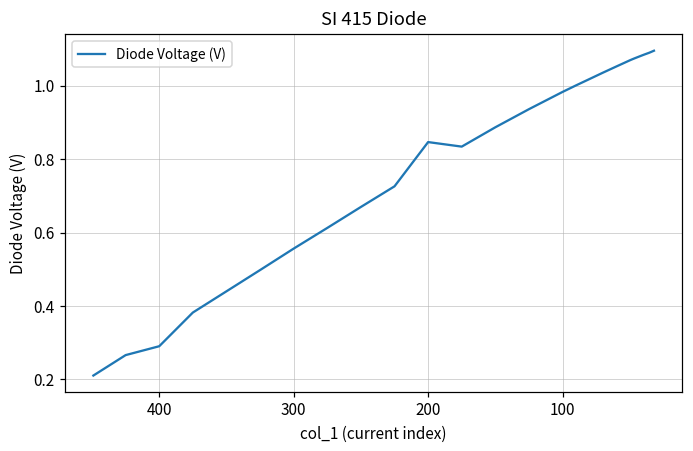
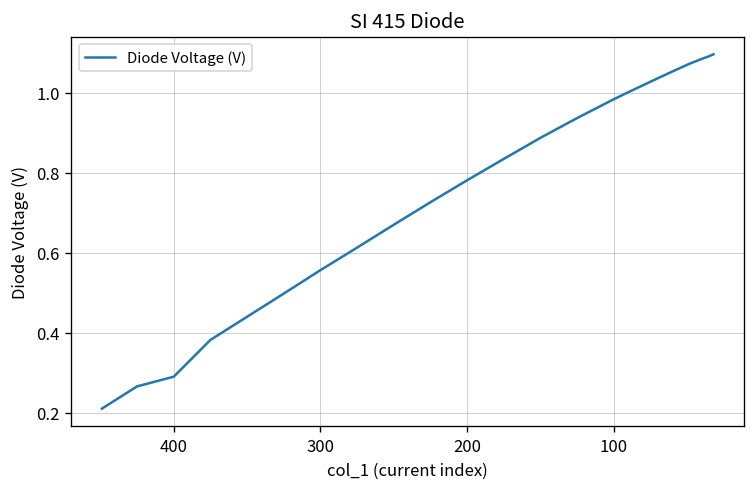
  {
    "400": 0.29,
    "300": 0.56,
-   "200": 0.85,
+   "200": 0.78,
    "100": 0.98
  }
